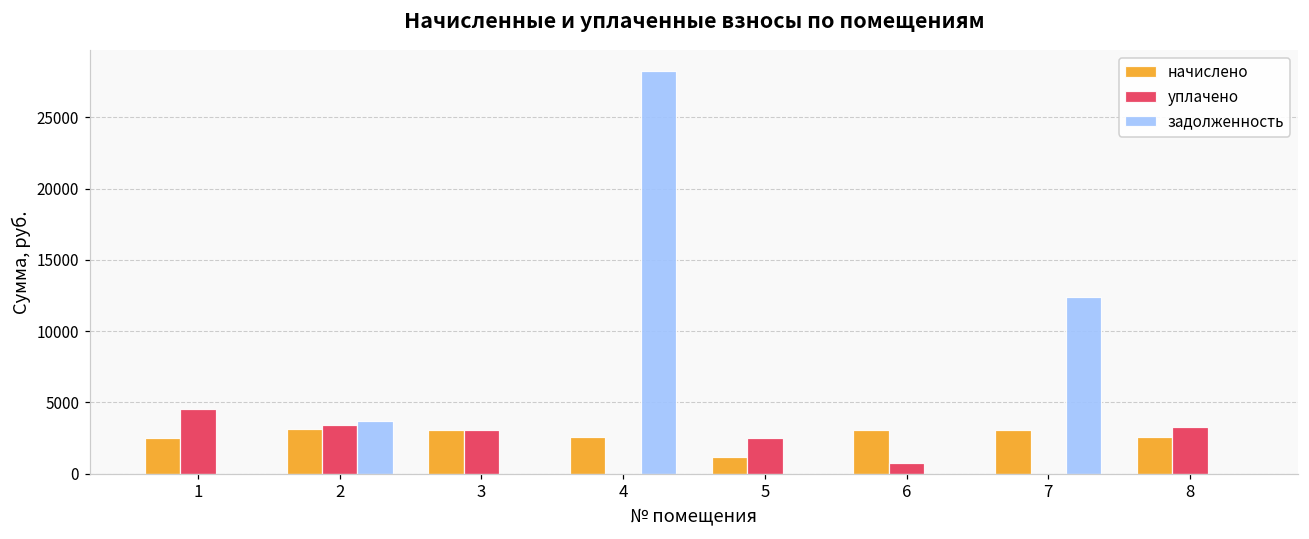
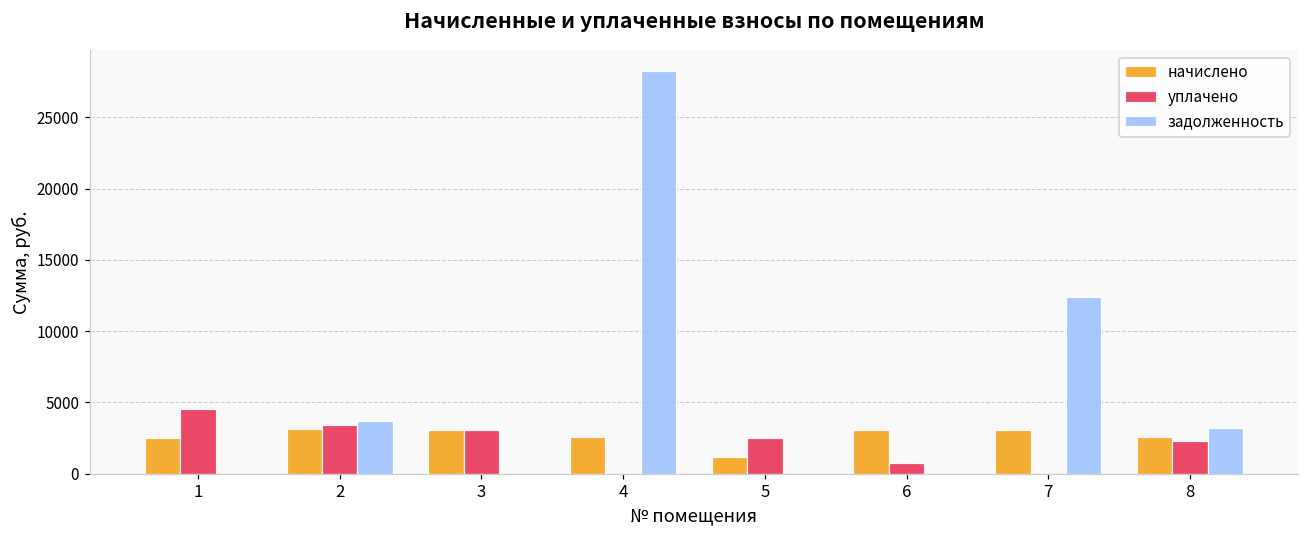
  {
    "начислено": {
      "1": 2500,
      "2": 3100,
      "3": 3100,
      "4": 2600,
      "5": 1200,
      "6": 3100,
      "7": 3000,
      "8": 2600
    },
    "уплачено": {
      "1": 4500,
      "2": 3400,
      "3": 3100,
      "4": 0,
      "5": 2500,
      "6": 800,
      "7": 0,
-     "8": 3300
+     "8": 2300
    },
    "задолженность": {
      "1": 0,
      "2": 3700,
      "4": 28300,
      "5": 0,
      "6": 0,
      "7": 12400,
-     "8": 0
+     "8": 3200
    }
  }
